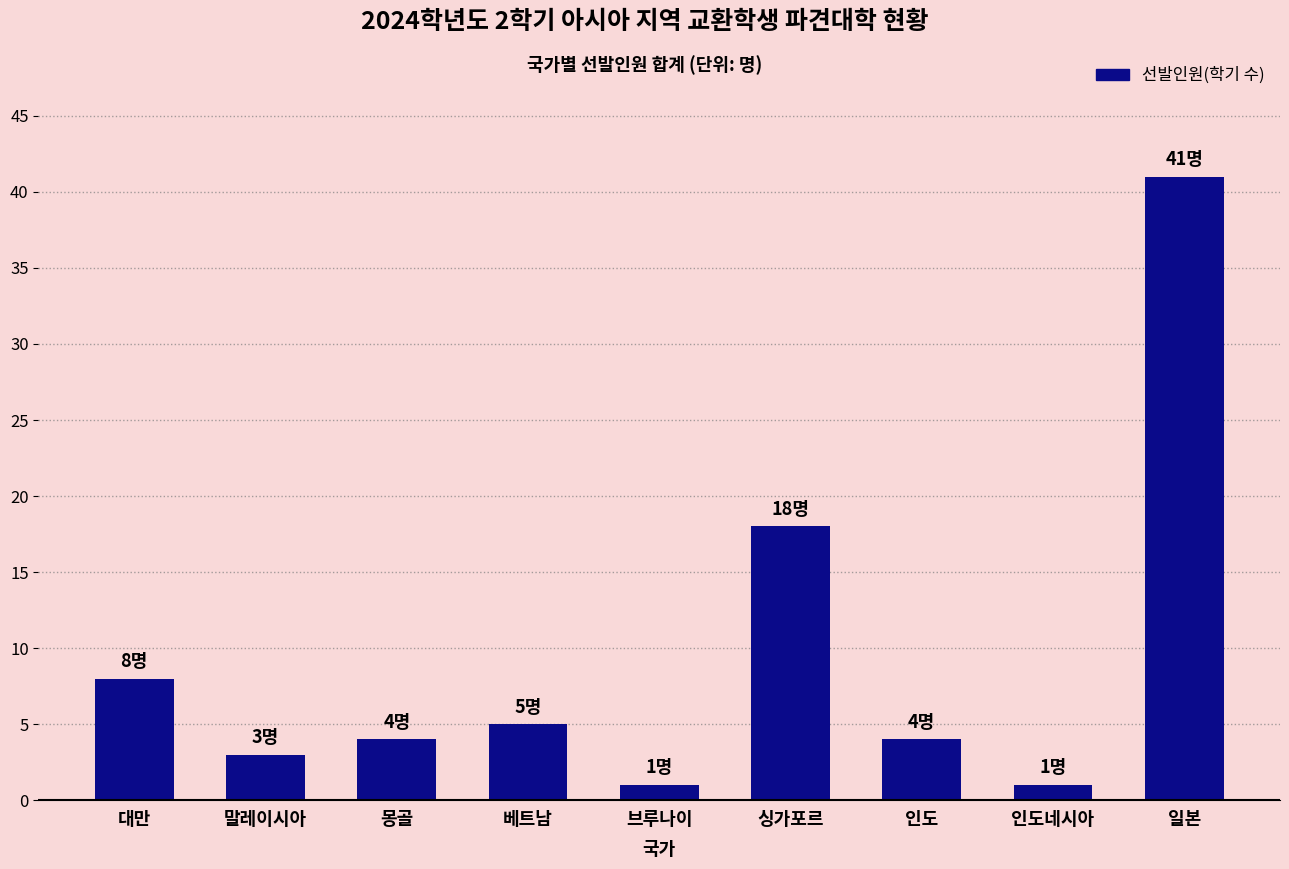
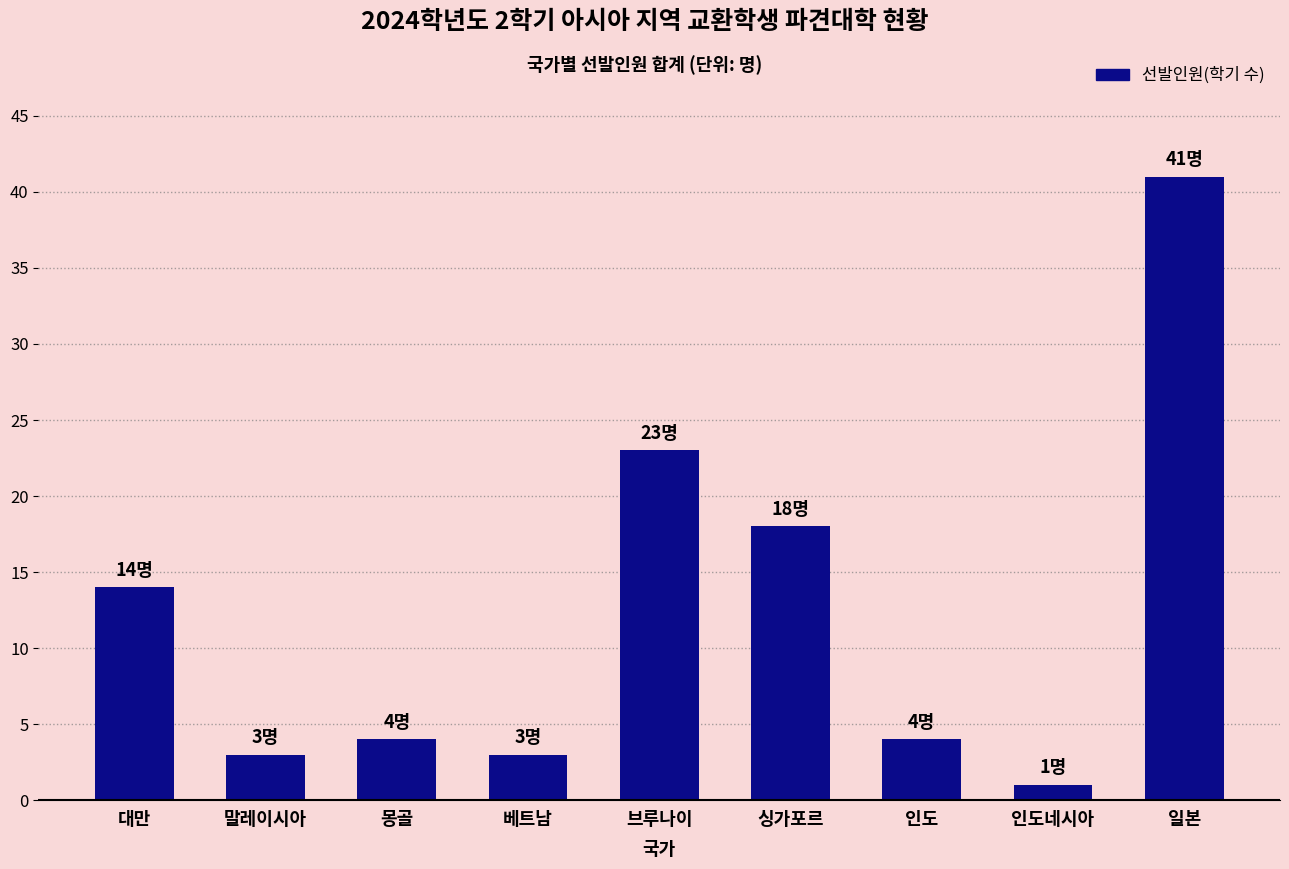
  {
-   "대만": "8명",
+   "대만": "14명",
    "말레이시아": "3명",
    "몽골": "4명",
-   "베트남": "5명",
-   "브루나이": "1명",
+   "베트남": "3명",
+   "브루나이": "23명",
    "싱가포르": "18명",
    "인도": "4명",
    "인도네시아": "1명",
    "일본": "41명"
  }
